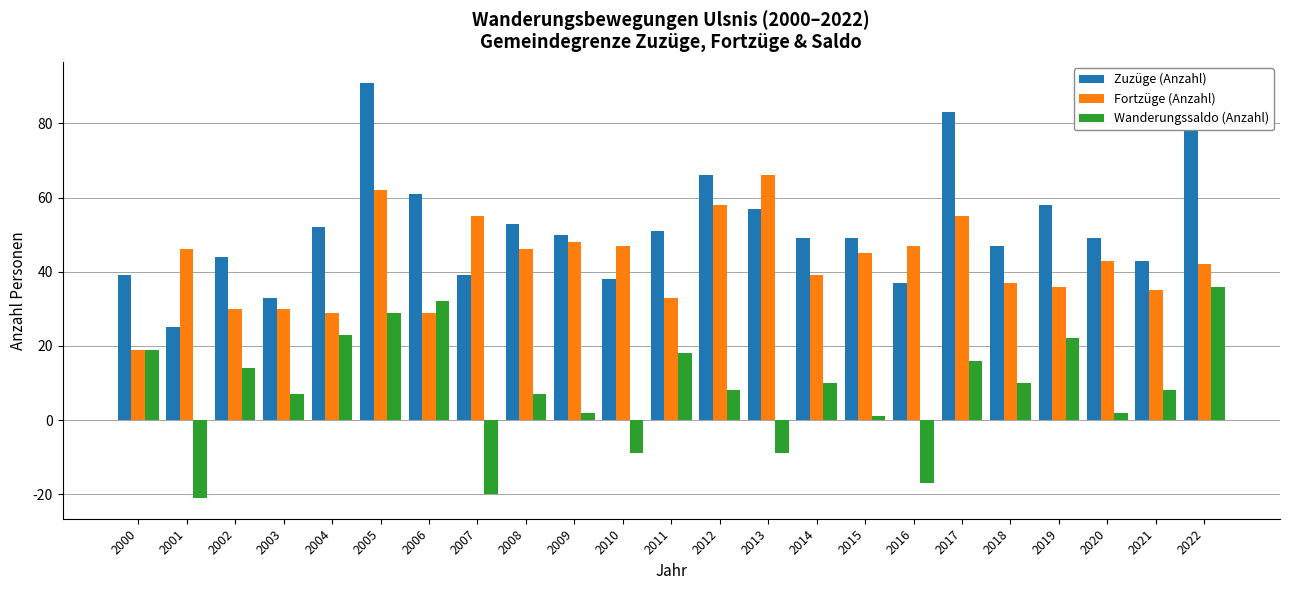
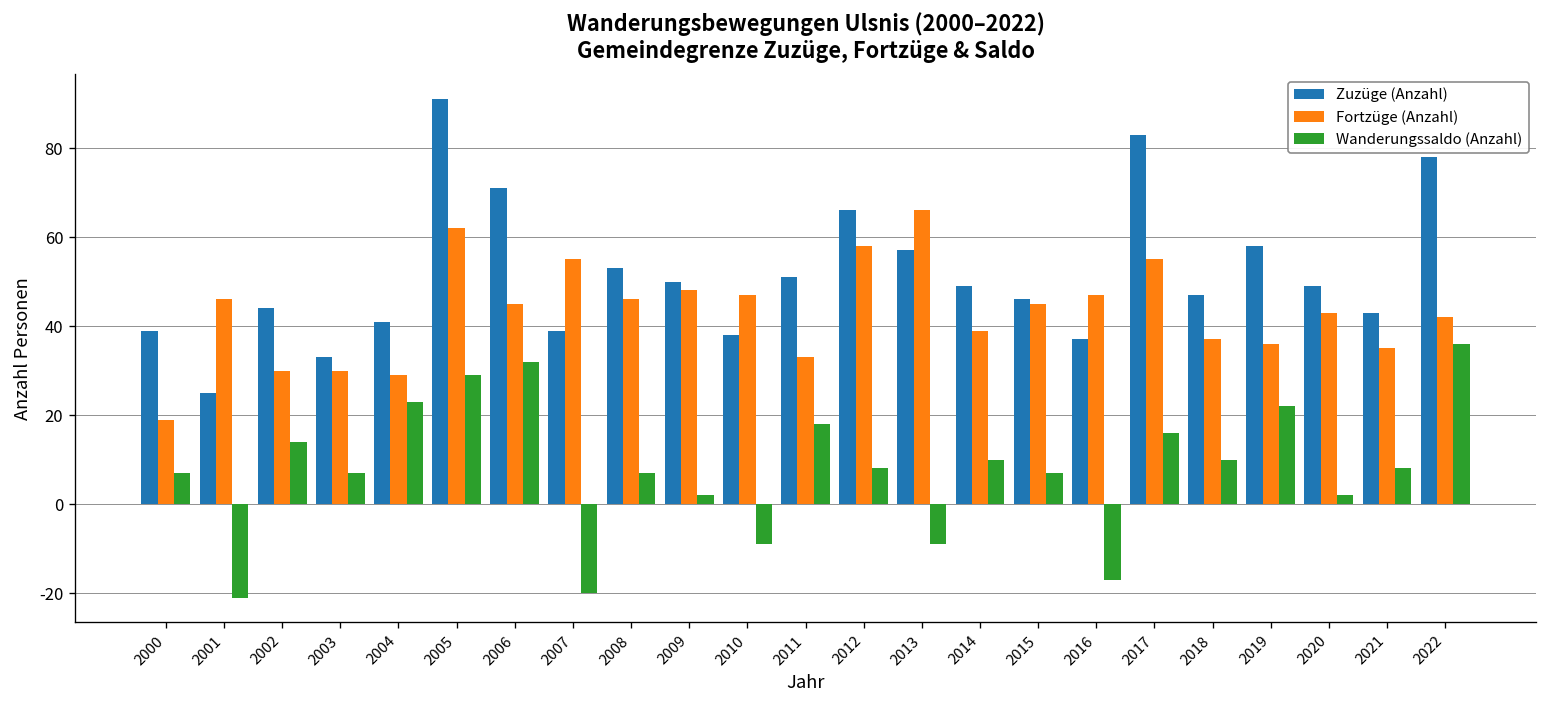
  {
    "Zuzüge (Anzahl)": {
      "2000": 39,
      "2001": 25,
      "2002": 44,
      "2003": 33,
-     "2004": 52,
+     "2004": 41,
      "2005": 91,
-     "2006": 61,
+     "2006": 71,
      "2007": 39,
      "2008": 53,
      "2009": 50,
      "2010": 38,
      "2011": 51,
      "2012": 66,
      "2013": 57,
      "2014": 49,
-     "2015": 49,
+     "2015": 46,
      "2016": 37,
      "2017": 83,
      "2018": 47,
      "2019": 58,
      "2020": 49,
      "2021": 43,
      "2022": 78
    },
    "Fortzüge (Anzahl)": {
      "2000": 19,
      "2001": 46,
      "2002": 30,
      "2003": 30,
      "2004": 29,
      "2005": 62,
-     "2006": 29,
+     "2006": 45,
      "2007": 55,
      "2008": 46,
      "2009": 48,
      "2010": 47,
      "2011": 33,
      "2012": 58,
      "2013": 66,
      "2014": 39,
      "2015": 45,
      "2016": 47,
      "2017": 55,
      "2018": 37,
      "2019": 36,
      "2020": 43,
      "2021": 35,
      "2022": 42
    },
    "Wanderungssaldo (Anzahl)": {
-     "2000": 19,
+     "2000": 7,
      "2001": -21,
      "2002": 14,
      "2003": 7,
      "2004": 23,
      "2005": 29,
      "2006": 32,
      "2007": -20,
      "2008": 7,
      "2009": 2,
      "2010": -9,
      "2011": 18,
      "2012": 8,
      "2013": -9,
      "2014": 10,
-     "2015": 1,
+     "2015": 7,
      "2016": -17,
      "2017": 16,
      "2018": 10,
      "2019": 22,
      "2020": 2,
      "2021": 8,
      "2022": 36
    }
  }
